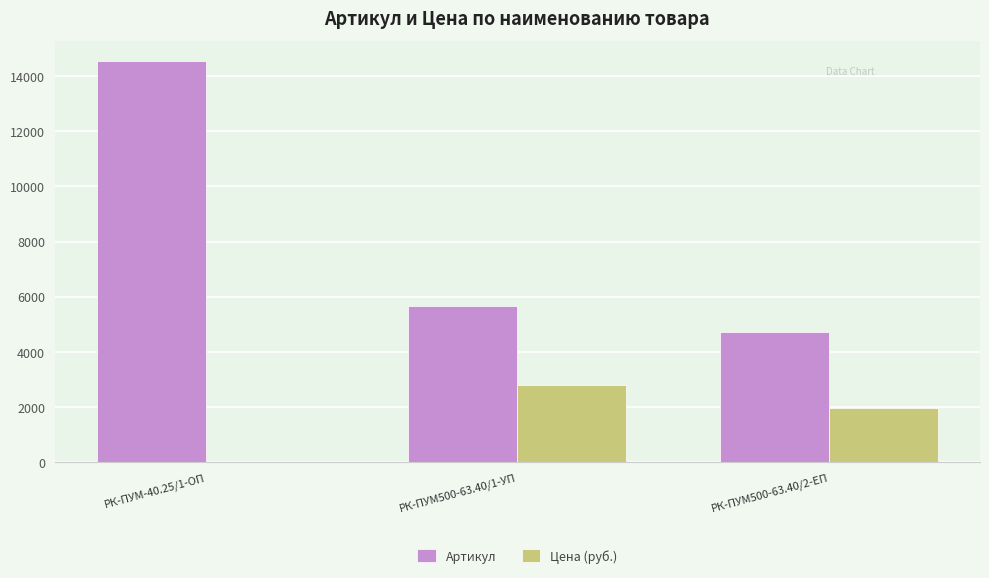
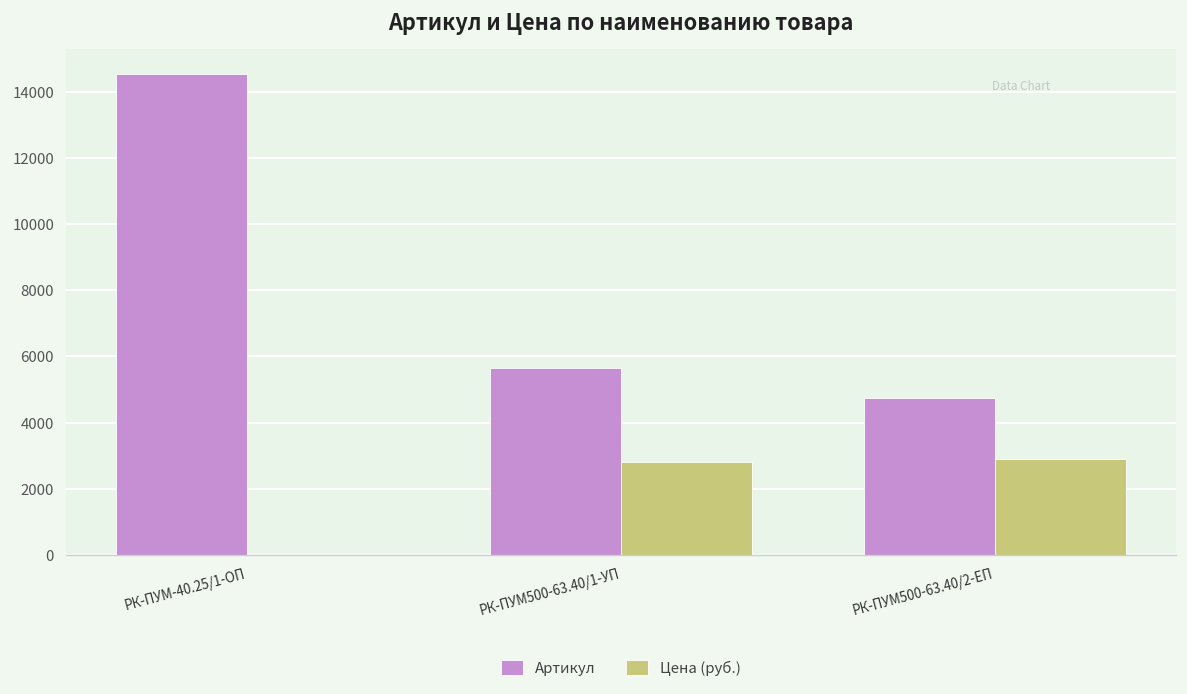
  {
    "Артикул": {
      "РК-ПУМ-40.25/1-ОП": 14500,
      "РК-ПУМ500-63.40/1-УП": 5600,
      "РК-ПУМ500-63.40/2-ЕП": 4700
    },
    "Цена (руб.)": {
      "РК-ПУМ-40.25/1-ОП": 0,
      "РК-ПУМ500-63.40/1-УП": 2800,
-     "РК-ПУМ500-63.40/2-ЕП": 2000
+     "РК-ПУМ500-63.40/2-ЕП": 2900
    }
  }
